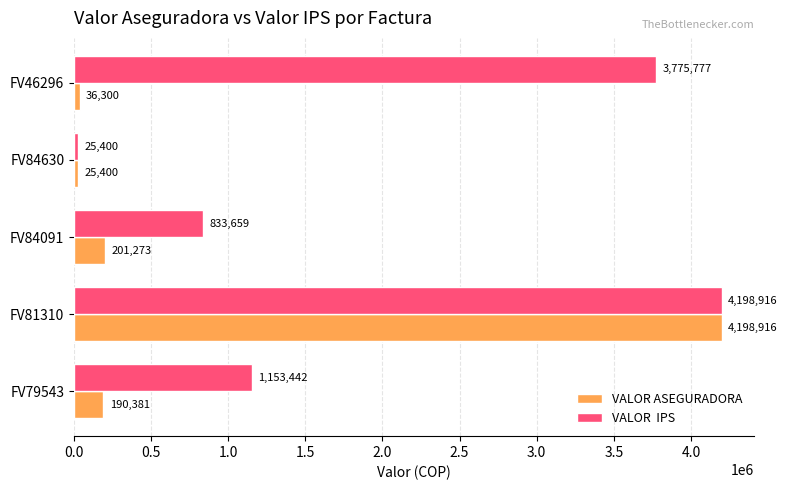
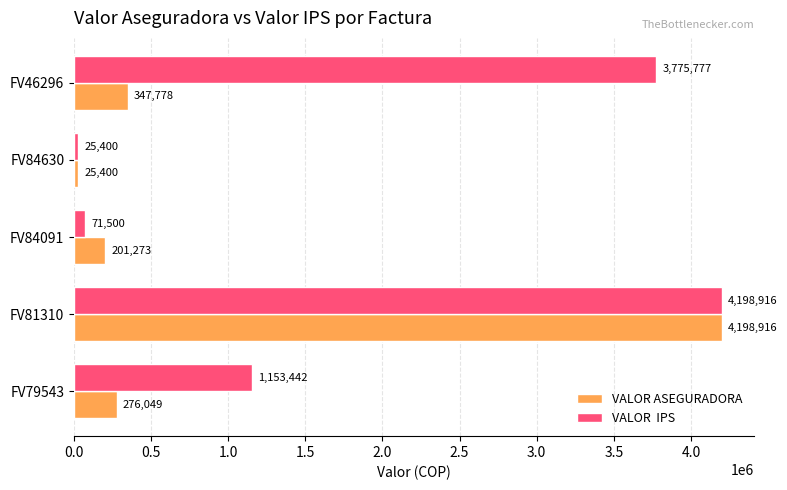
  {
    "VALOR ASEGURADORA": {
-     "FV46296": "36,300",
+     "FV46296": "347,778",
      "FV84630": "25,400",
      "FV84091": "201,273",
      "FV81310": "4,198,916",
-     "FV79543": "190,381"
+     "FV79543": "276,049"
    },
    "VALOR IPS": {
      "FV46296": "3,775,777",
      "FV84630": "25,400",
-     "FV84091": "833,659",
+     "FV84091": "71,500",
      "FV81310": "4,198,916",
      "FV79543": "1,153,442"
    }
  }
